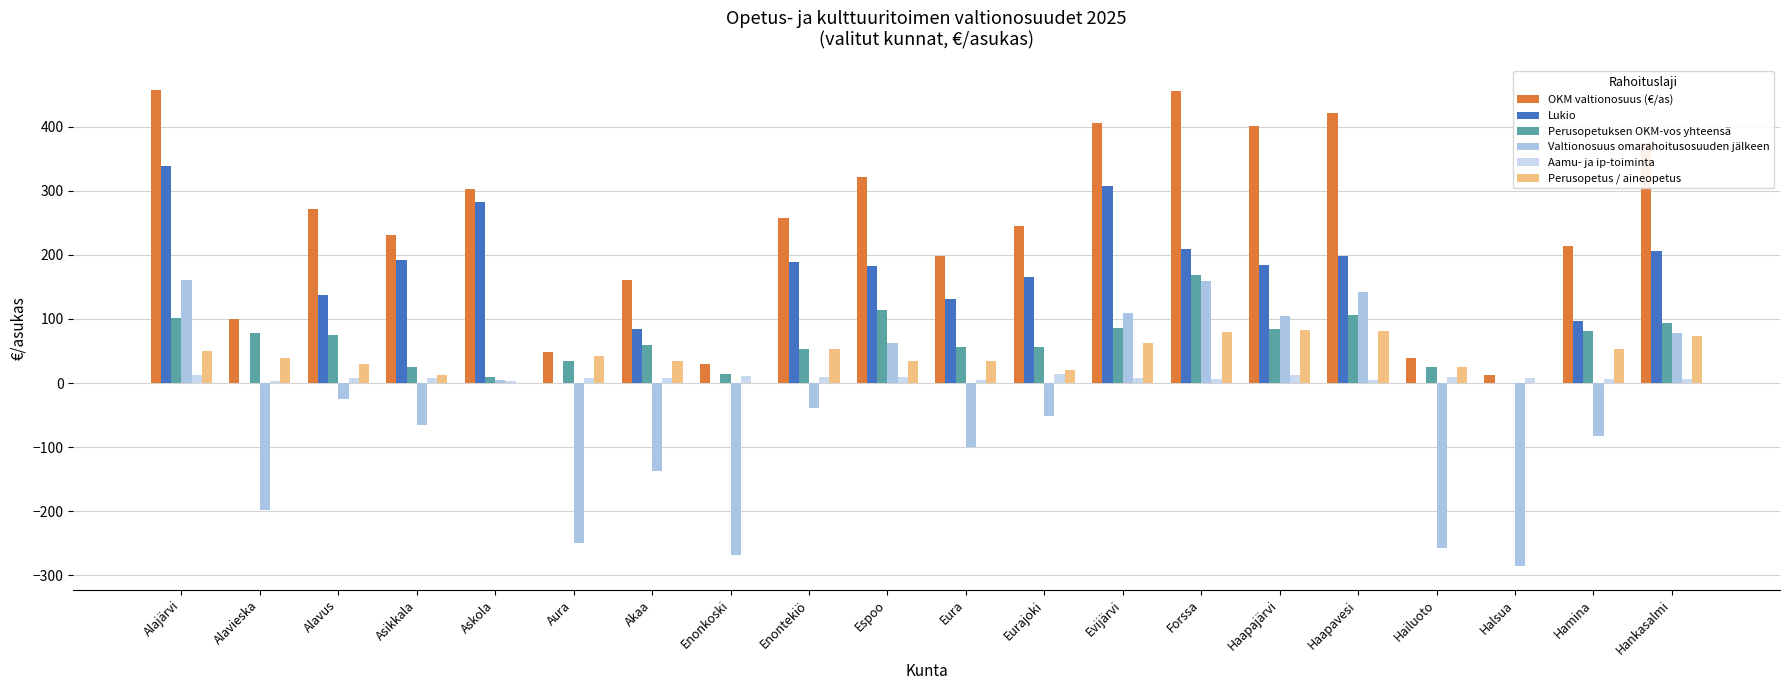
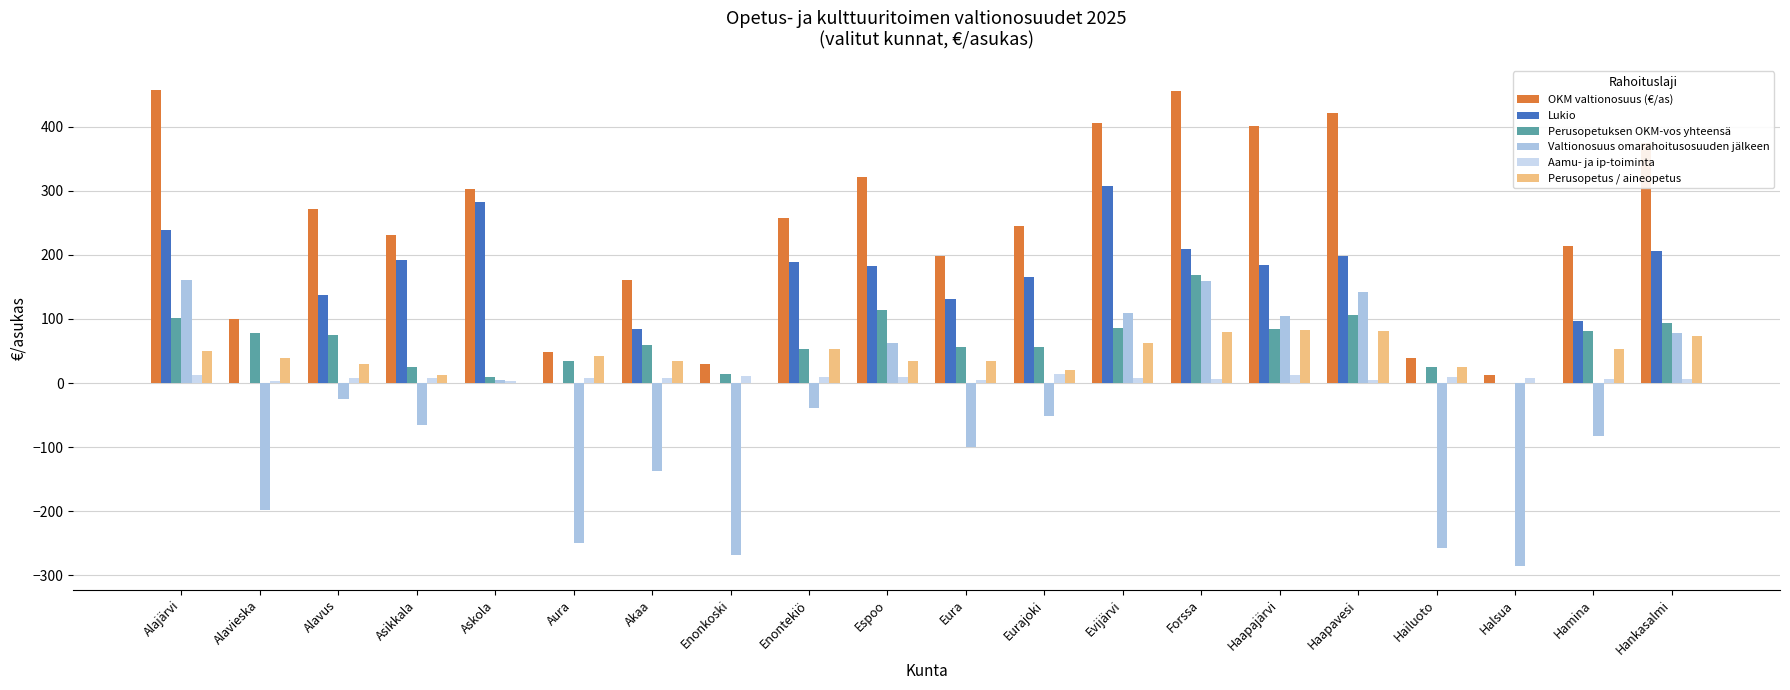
  {
    "OKM valtionosuus (€/as)": {
      "Alajärvi": 460,
      "Alavieska": 100,
      "Alavus": 270,
      "Asikkala": 230,
      "Askola": 300,
      "Aura": 50,
      "Akaa": 160,
      "Enonkoski": 30,
      "Enontekiö": 260,
      "Espoo": 320,
      "Eura": 200,
      "Eurajoki": 250,
      "Evijärvi": 410,
      "Forssa": 460,
      "Haapajärvi": 400,
      "Haapavesi": 420,
      "Hailuoto": 40,
      "Halsua": 10,
      "Hamina": 210
    },
    "Lukio": {
-     "Alajärvi": 340,
+     "Alajärvi": 240,
      "Alavieska": 0,
      "Alavus": 140,
      "Asikkala": 190,
      "Askola": 280,
      "Aura": 0,
      "Akaa": 80,
      "Enonkoski": 0,
      "Enontekiö": 190,
      "Espoo": 180,
      "Eura": 130,
      "Eurajoki": 170,
      "Evijärvi": 310,
      "Forssa": 210,
      "Haapajärvi": 180,
      "Haapavesi": 200,
      "Hailuoto": 0,
      "Halsua": 0,
      "Hamina": 100,
      "Hankasalmi": 210
    },
    "Perusopetuksen OKM-vos yhteensä": {
      "Alajärvi": 100,
      "Alavieska": 80,
      "Alavus": 70,
      "Asikkala": 20,
      "Askola": 10,
      "Aura": 30,
      "Akaa": 60,
      "Enonkoski": 10,
      "Enontekiö": 50,
      "Espoo": 110,
      "Eura": 60,
      "Eurajoki": 60,
      "Evijärvi": 90,
      "Forssa": 170,
      "Haapajärvi": 80,
      "Haapavesi": 110,
      "Hailuoto": 30,
      "Halsua": 0,
      "Hamina": 80,
      "Hankasalmi": 90
    },
    "Perusopetus / aineopetus": {
      "Alajärvi": 50,
      "Alavieska": 40,
      "Alavus": 30,
      "Asikkala": 10,
      "Askola": 0,
      "Aura": 40,
      "Akaa": 30,
      "Enonkoski": 0,
      "Enontekiö": 50,
      "Espoo": 30,
      "Eura": 30,
      "Eurajoki": 20,
      "Evijärvi": 60,
      "Forssa": 80,
      "Haapajärvi": 80,
      "Haapavesi": 80,
      "Hailuoto": 30,
      "Halsua": 0,
      "Hamina": 50,
      "Hankasalmi": 70
    }
  }
